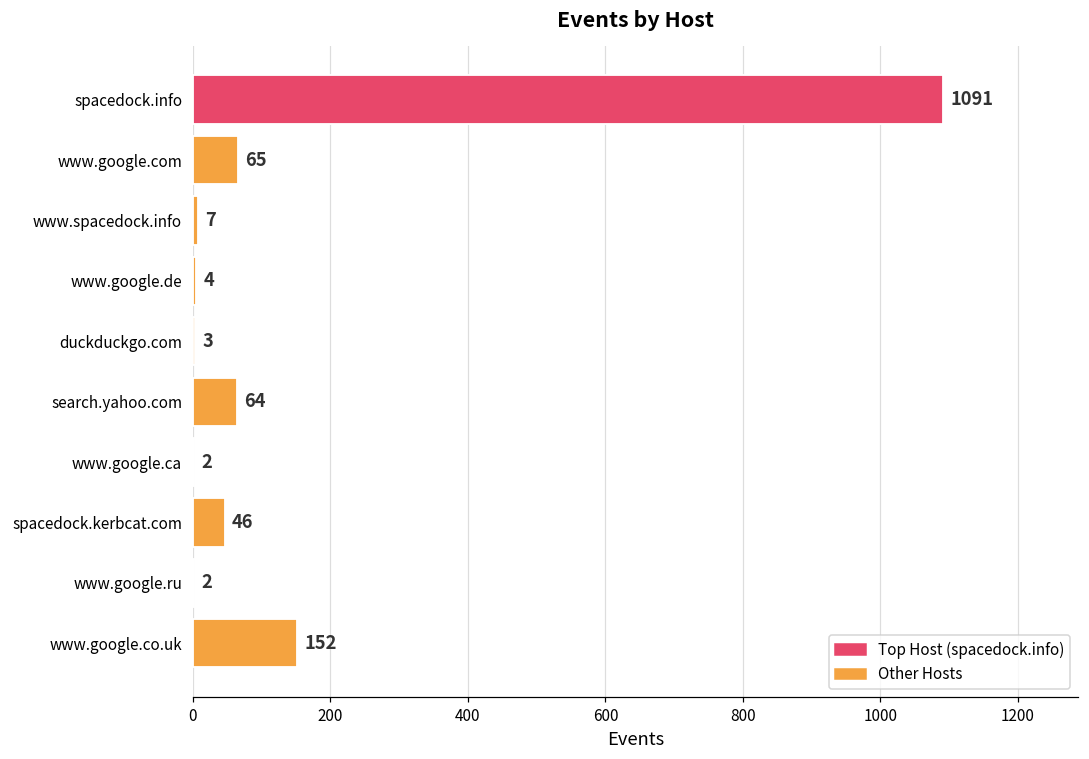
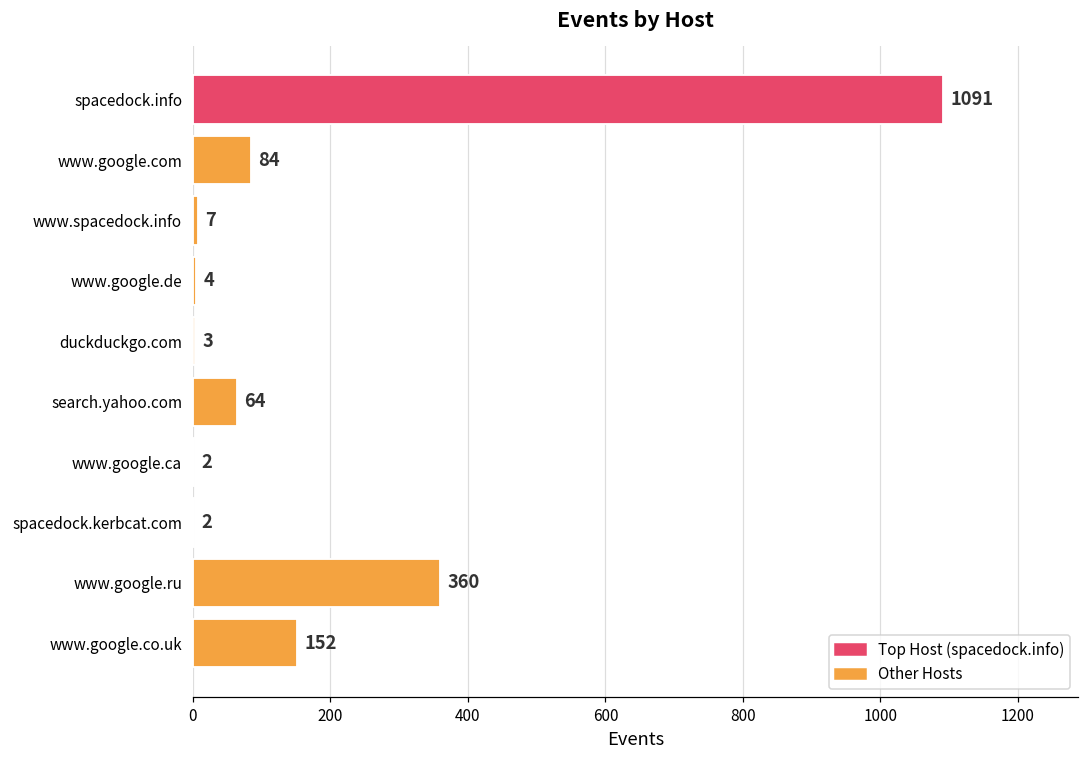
  {
    "spacedock.info": 1091,
-   "www.google.com": 65,
+   "www.google.com": 84,
    "www.spacedock.info": 7,
    "www.google.de": 4,
    "duckduckgo.com": 3,
    "search.yahoo.com": 64,
    "www.google.ca": 2,
-   "spacedock.kerbcat.com": 46,
-   "www.google.ru": 2,
+   "spacedock.kerbcat.com": 2,
+   "www.google.ru": 360,
    "www.google.co.uk": 152
  }
